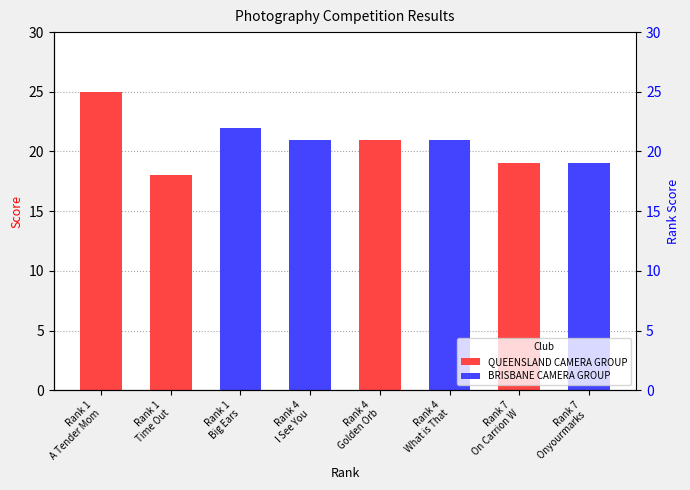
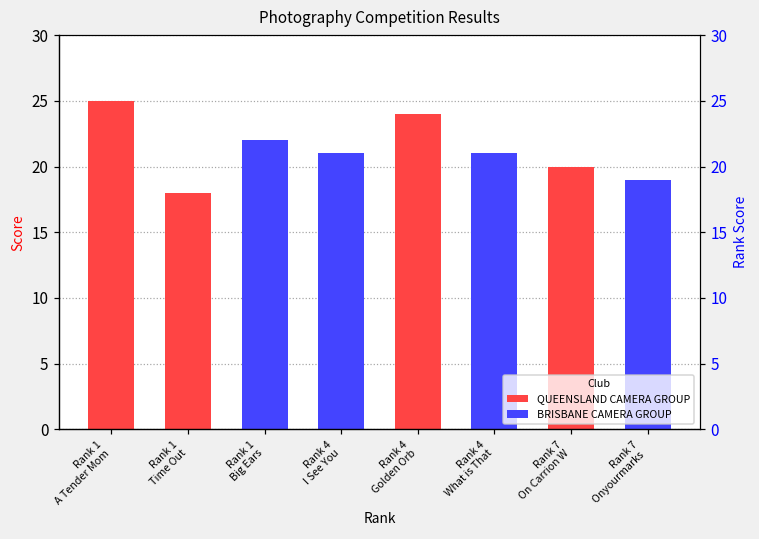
  {
    "QUEENSLAND CAMERA GROUP": {
      "Rank 1 A Tender Mom": 25,
      "Rank 1 Time Out": 18,
-     "Rank 4 Golden Orb": 21,
-     "Rank 7 On Carrion W": 19
+     "Rank 4 Golden Orb": 24,
+     "Rank 7 On Carrion W": 20
    },
    "BRISBANE CAMERA GROUP": {
      "Rank 1 Big Ears": 22,
      "Rank 4 I See You": 21,
      "Rank 4 What is That": 21,
      "Rank 7 Onyourmarks": 19
    }
  }
